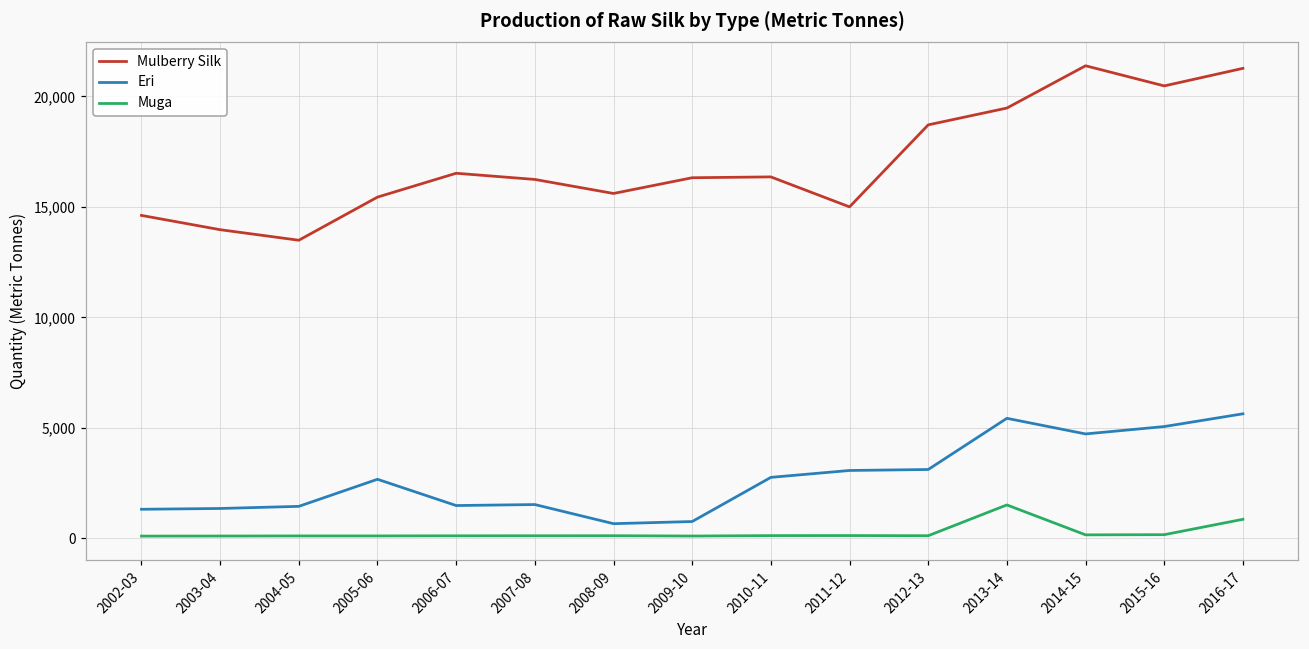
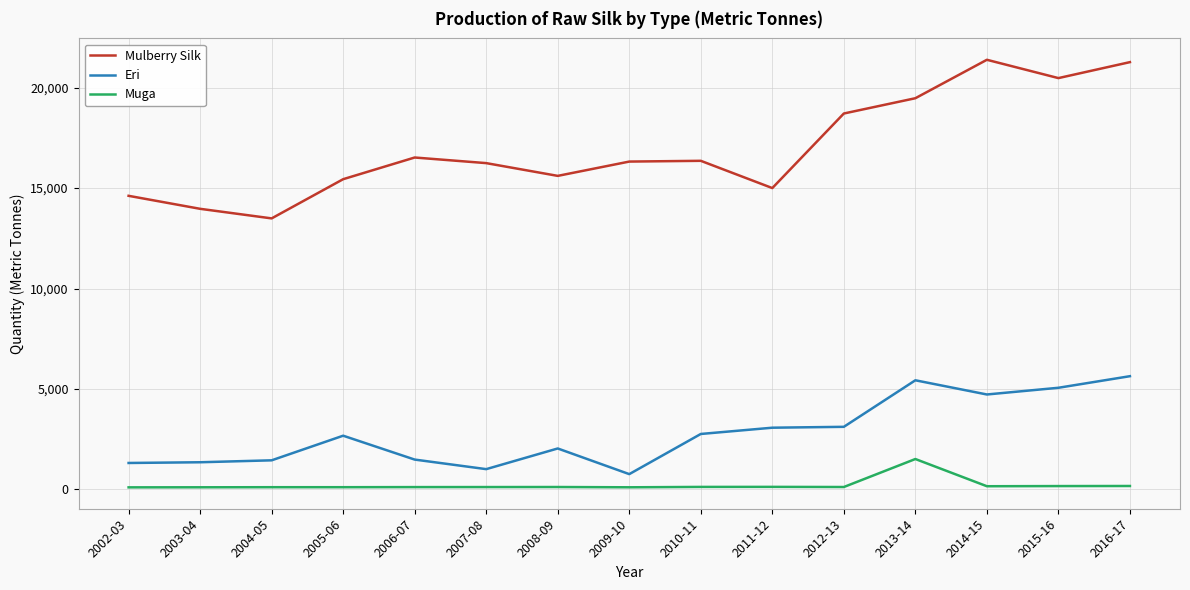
  {
    "Mulberry Silk": {
      "2002-03": "14,600",
      "2003-04": "14,000",
      "2004-05": "13,500",
      "2005-06": "15,400",
      "2006-07": "16,500",
      "2007-08": "16,200",
      "2008-09": "15,600",
      "2009-10": "16,300",
      "2010-11": "16,400",
      "2011-12": "15,000",
      "2012-13": "18,700",
      "2013-14": "19,500",
      "2014-15": "21,400",
      "2015-16": "20,500",
      "2016-17": "21,300"
    },
    "Eri": {
      "2002-03": "1,300",
      "2003-04": "1,400",
      "2004-05": "1,400",
      "2005-06": "2,700",
      "2006-07": "1,500",
-     "2007-08": "1,500",
-     "2008-09": "700",
+     "2007-08": "1,000",
+     "2008-09": "2,000",
      "2009-10": "800",
      "2010-11": "2,800",
      "2011-12": "3,100",
      "2012-13": "3,100",
      "2013-14": "5,400",
      "2014-15": "4,700",
      "2015-16": "5,100",
      "2016-17": "5,600"
    },
    "Muga": {
      "2002-03": "100",
      "2003-04": "100",
      "2004-05": "100",
      "2005-06": "100",
      "2006-07": "100",
      "2007-08": "100",
      "2008-09": "100",
      "2009-10": "100",
      "2010-11": "100",
      "2011-12": "100",
      "2012-13": "100",
      "2013-14": "1,500",
      "2014-15": "200",
      "2015-16": "200",
-     "2016-17": "900"
+     "2016-17": "200"
    }
  }
